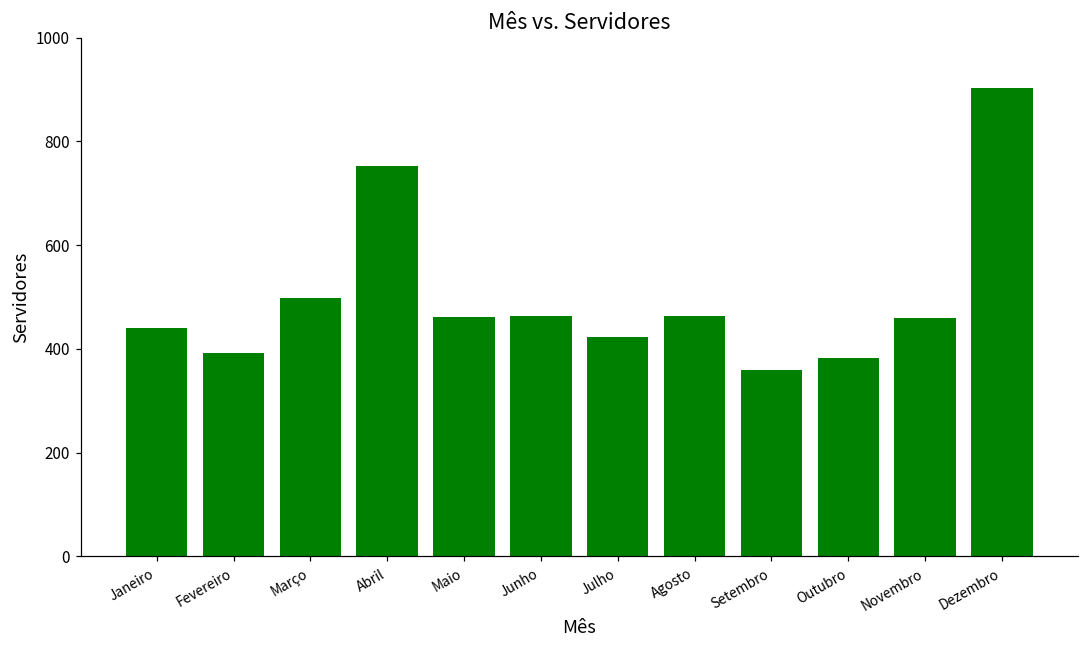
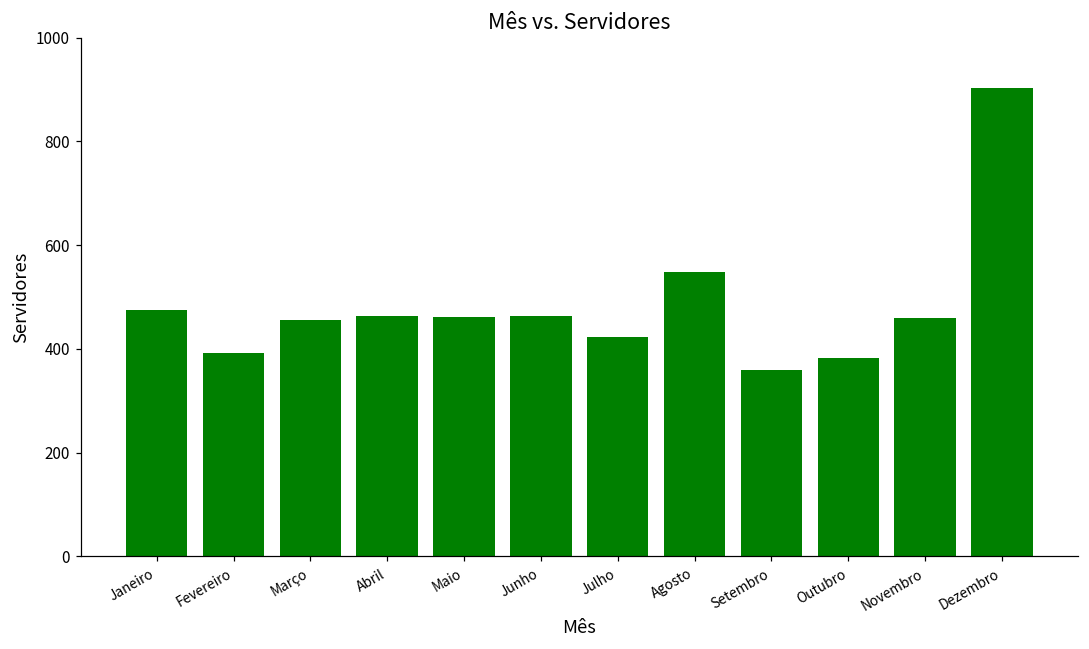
  {
-   "Janeiro": 440,
+   "Janeiro": 480,
    "Fevereiro": 390,
-   "Março": 500,
-   "Abril": 750,
+   "Março": 460,
+   "Abril": 460,
    "Maio": 460,
    "Junho": 460,
    "Julho": 420,
-   "Agosto": 460,
+   "Agosto": 550,
    "Setembro": 360,
    "Outubro": 380,
    "Novembro": 460,
    "Dezembro": 900
  }
